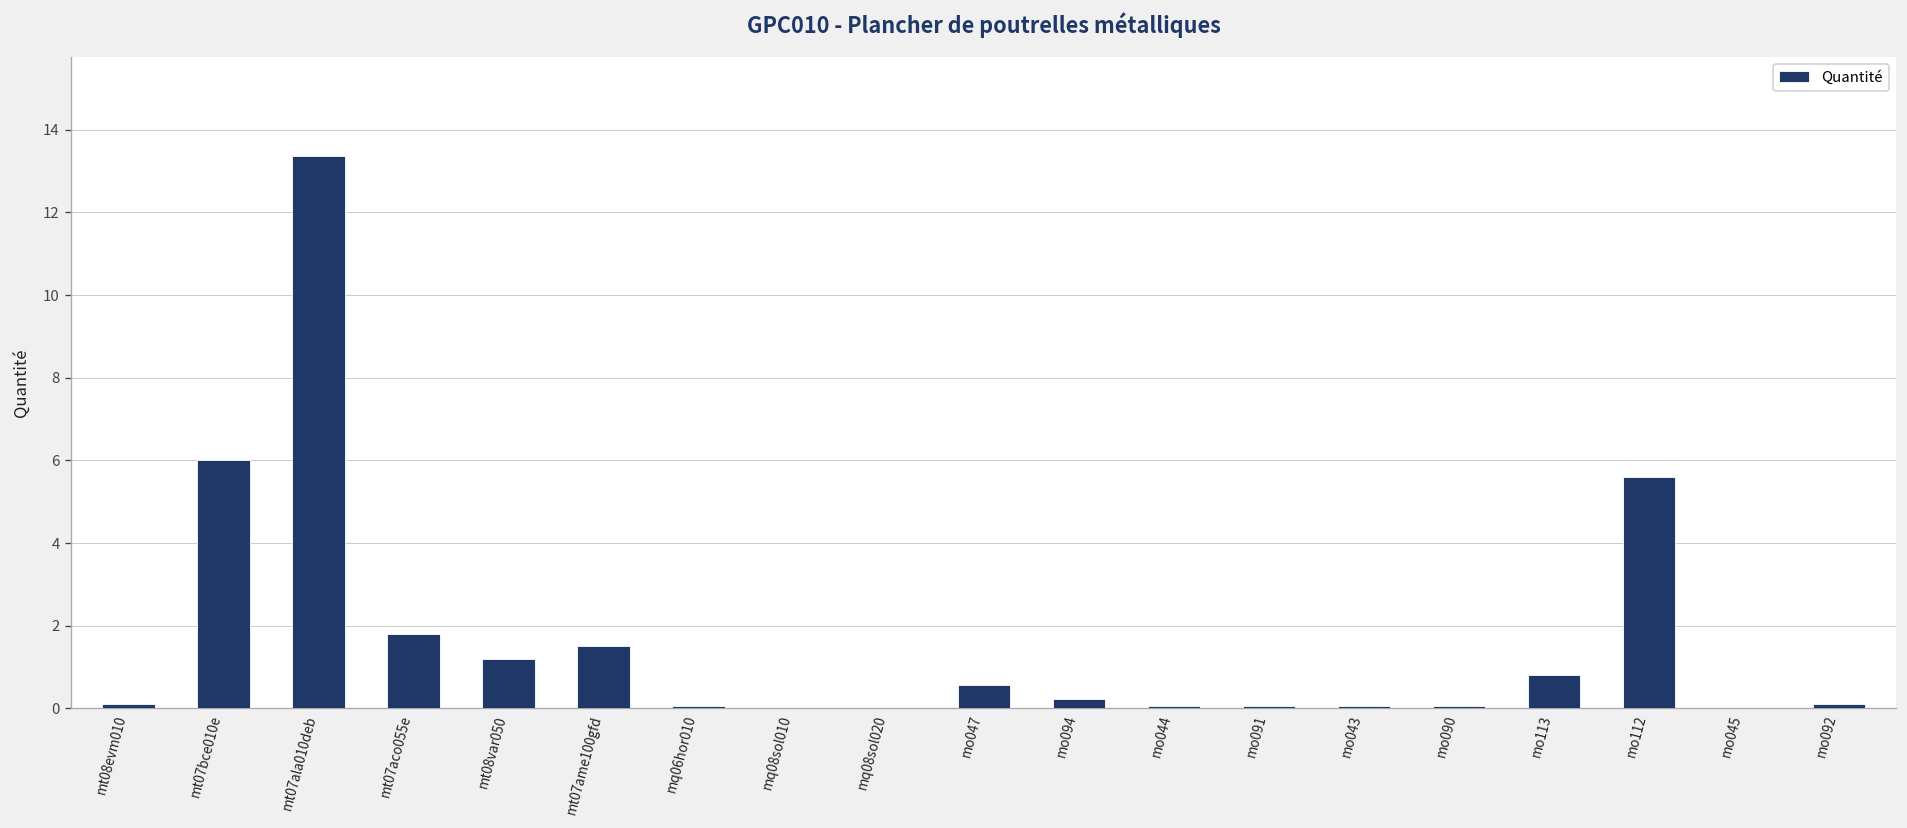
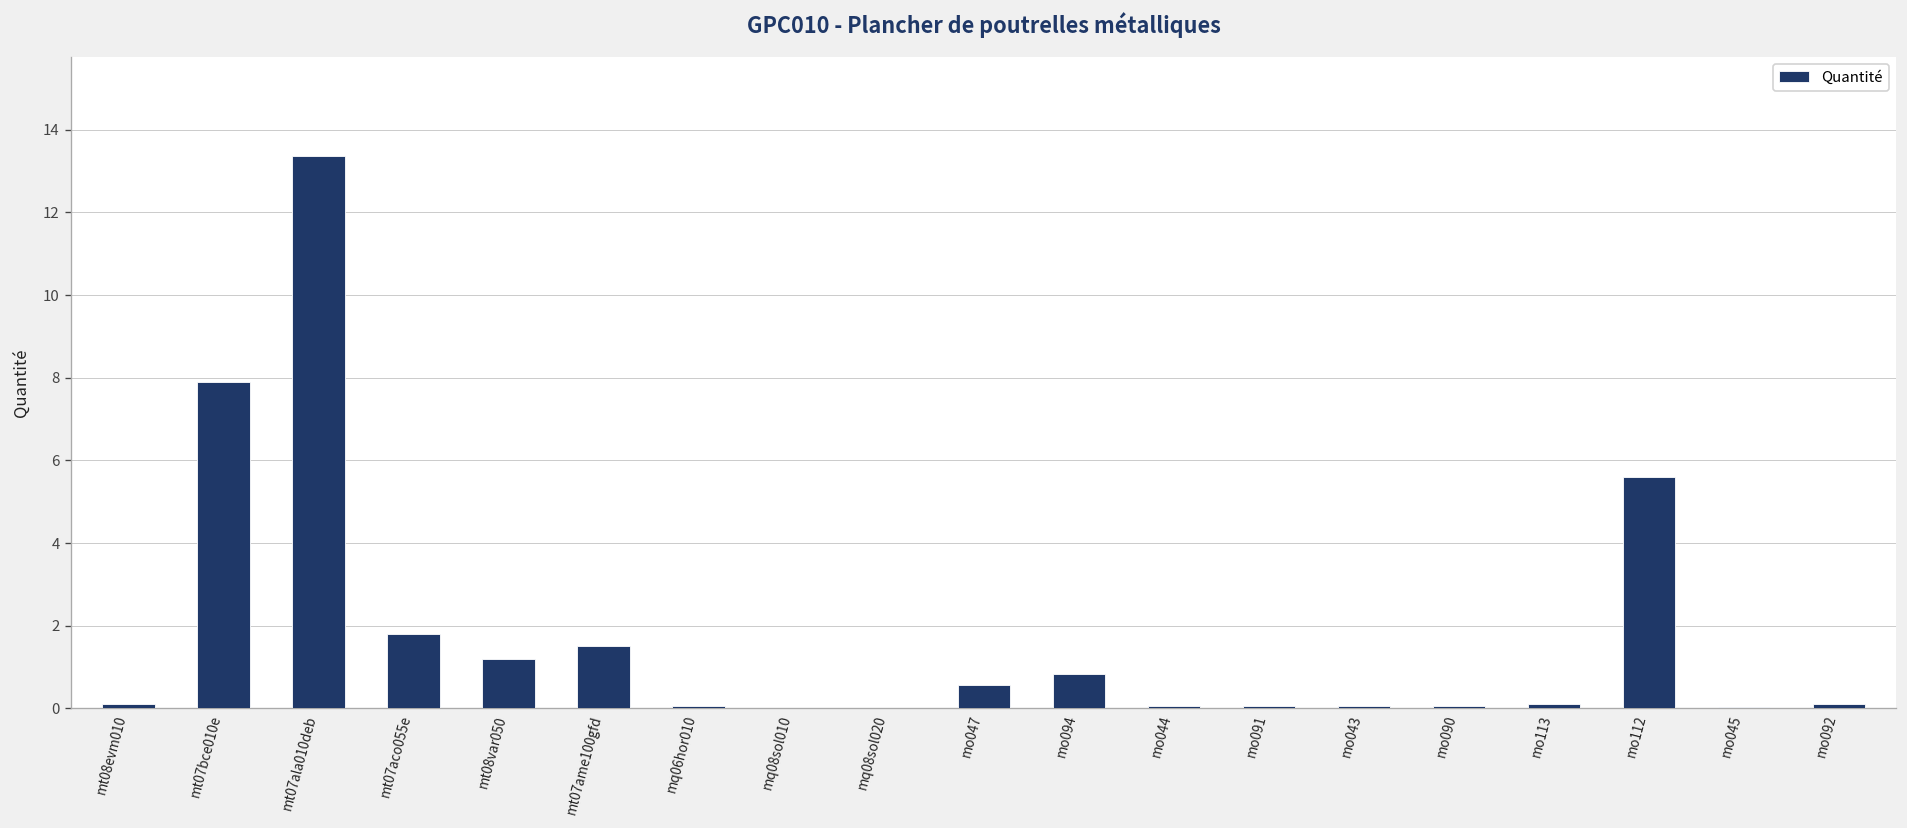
  {
    "mt08evm010": 0.1,
-   "mt07bce010e": 6.0,
+   "mt07bce010e": 7.9,
    "mt07ala010deb": 13.4,
    "mt07aco055e": 1.8,
    "mt08var050": 1.2,
    "mt07ame100gfd": 1.5,
    "mo047": 0.6,
-   "mo094": 0.2,
-   "mo113": 0.8,
+   "mo094": 0.8,
+   "mo113": 0.1,
    "mo112": 5.6,
    "mo092": 0.1
  }
